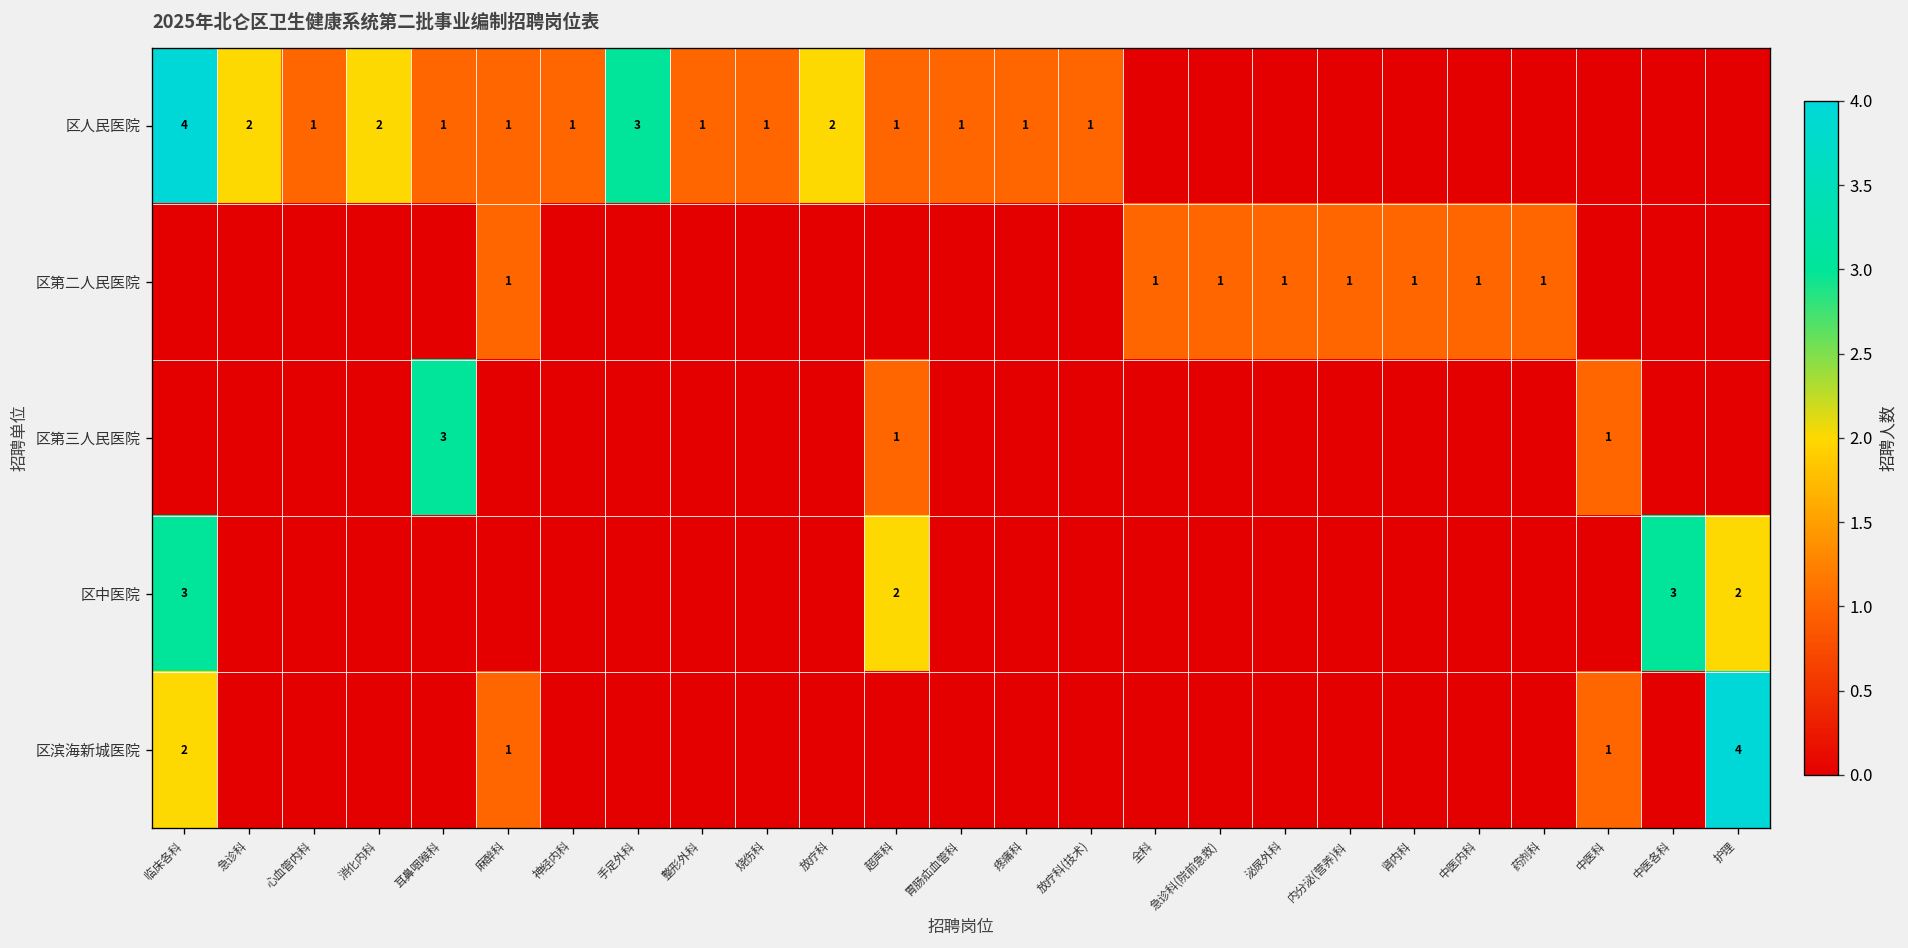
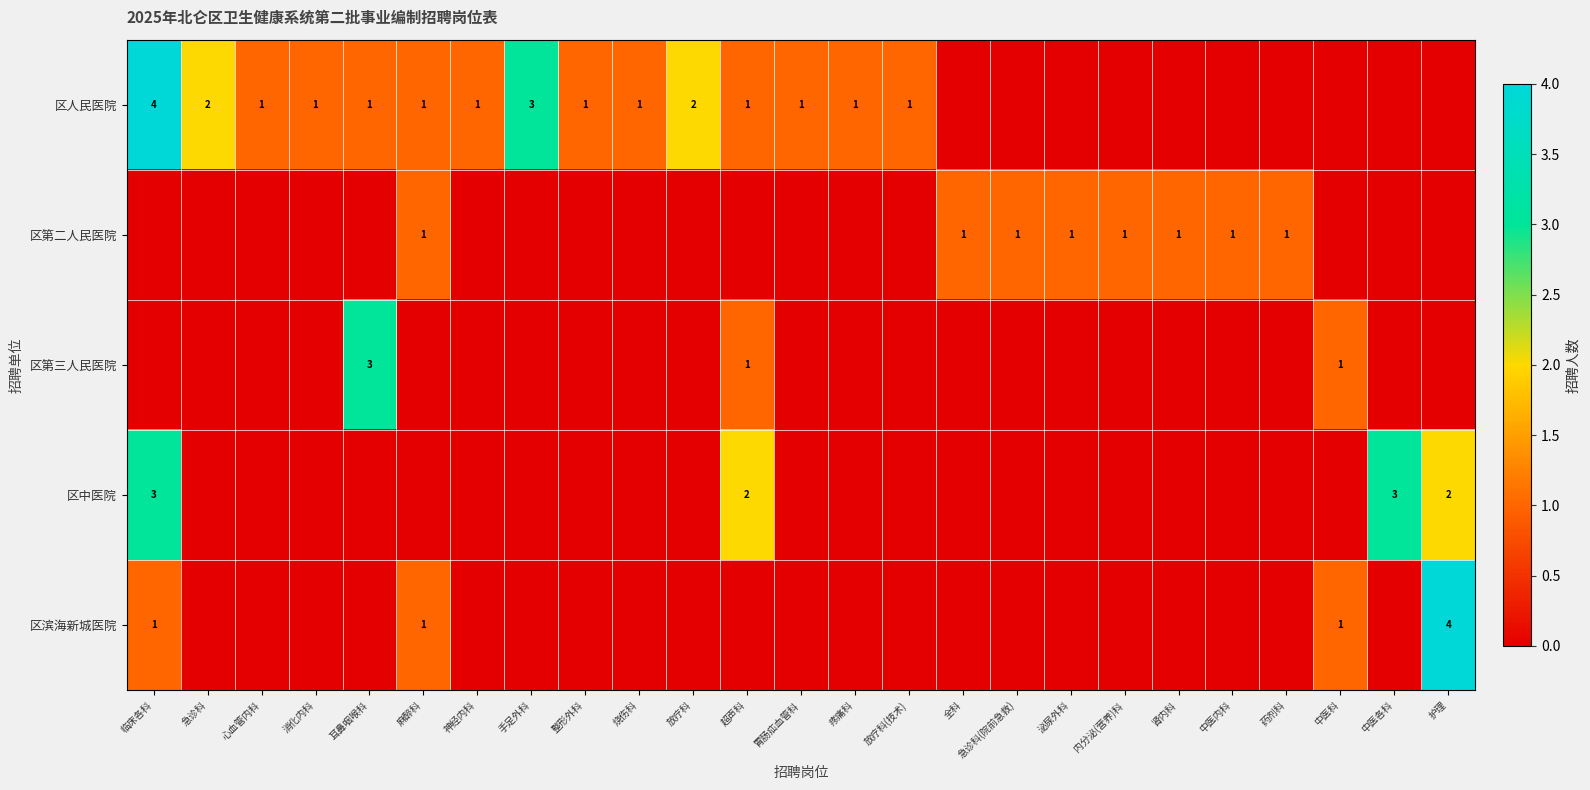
  {
    "区人民医院": {
      "临床各科": 4,
      "急诊科": 2,
      "心血管内科": 1,
-     "消化内科": 2,
+     "消化内科": 1,
      "耳鼻咽喉科": 1,
      "麻醉科": 1,
      "神经内科": 1,
      "手足外科": 3,
      "整形外科": 1,
      "烧伤科": 1,
      "放疗科": 2,
      "超声科": 1,
      "胃肠疝血管科": 1,
      "疼痛科": 1,
      "放疗科(技术)": 1
    },
    "区第二人民医院": {
      "麻醉科": 1,
      "全科": 1,
      "急诊科(院前急救)": 1,
      "泌尿外科": 1,
      "内分泌(营养)科": 1,
      "肾内科": 1,
      "中医内科": 1,
      "药剂科": 1
    },
    "区第三人民医院": {
      "耳鼻咽喉科": 3,
      "超声科": 1,
      "中医科": 1
    },
    "区中医院": {
      "临床各科": 3,
      "超声科": 2,
      "中医各科": 3,
      "护理": 2
    },
    "区滨海新城医院": {
-     "临床各科": 2,
+     "临床各科": 1,
      "麻醉科": 1,
      "中医科": 1,
      "护理": 4
    }
  }
